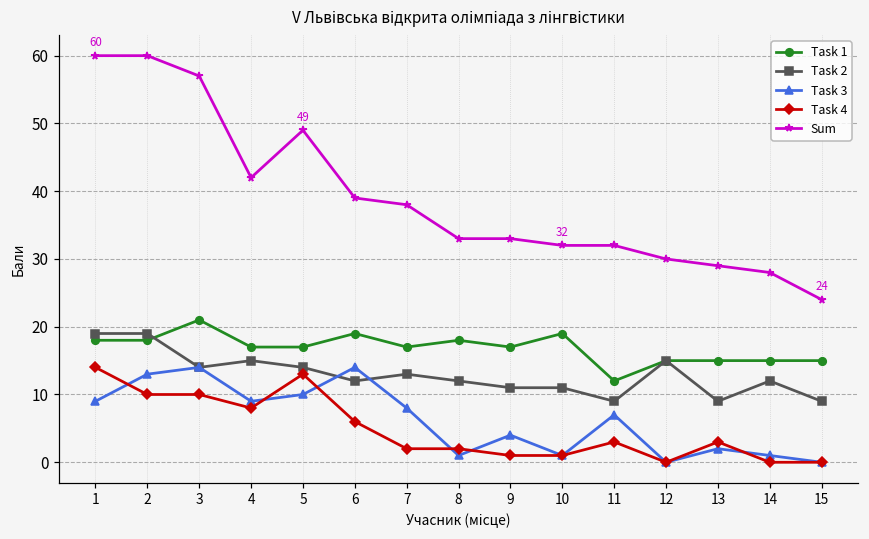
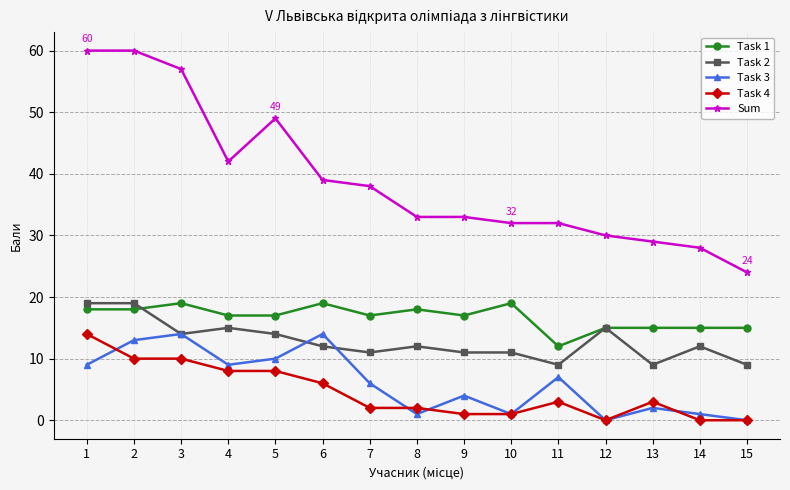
  {
    "Task 1": {
      "1": 18,
      "2": 18,
-     "3": 21,
+     "3": 19,
      "4": 17,
      "5": 17,
      "6": 19,
      "7": 17,
      "8": 18,
      "9": 17,
      "10": 19,
      "11": 12,
      "13": 15,
      "14": 15,
      "15": 15
    },
    "Task 2": {
      "1": 19,
      "2": 19,
      "4": 15,
      "5": 14,
      "6": 12,
-     "7": 13,
+     "7": 11,
      "8": 12,
      "9": 11,
      "10": 11,
      "11": 9,
      "13": 9,
      "14": 12,
      "15": 9
    },
    "Task 3": {
      "1": 9,
      "2": 13,
      "4": 9,
      "5": 10,
      "6": 14,
-     "7": 8,
+     "7": 6,
      "8": 1,
      "9": 4,
      "11": 7,
      "13": 2,
      "14": 1
    },
    "Task 4": {
      "1": 14,
      "2": 10,
      "3": 10,
      "4": 8,
-     "5": 13,
+     "5": 8,
      "6": 6,
      "7": 2,
      "8": 2,
      "9": 1,
      "11": 3,
      "13": 3,
      "14": 0
    },
    "Sum": {
      "1": 60,
      "5": 49,
      "10": 32,
      "15": 24
    }
  }
